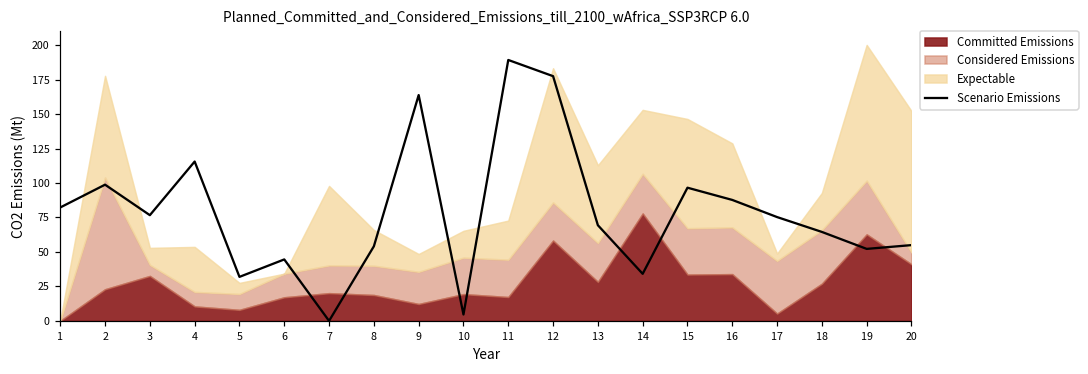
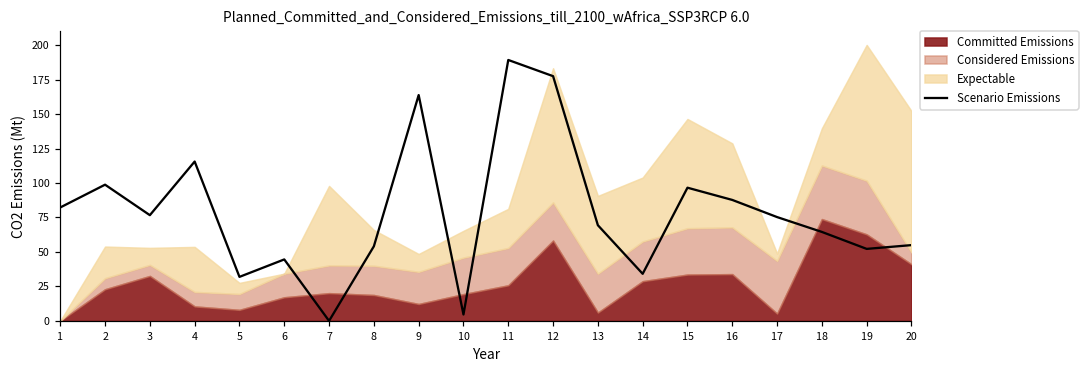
  {
    "Scenario Emissions": {
      "1": 82,
      "2": 99,
      "3": 77,
      "4": 116,
      "5": 32,
      "6": 45,
      "7": 0,
      "8": 54,
      "9": 164,
      "10": 5,
      "11": 189,
      "12": 177,
      "13": 69,
      "14": 34,
      "15": 97,
      "16": 88,
      "17": 75,
      "19": 52,
      "20": 55
    },
    "Committed Emissions": {
      "2": 23,
      "3": 33,
      "4": 11,
      "5": 8,
      "6": 17,
      "7": 20,
      "8": 19,
      "9": 12,
      "10": 19,
-     "11": 17,
+     "11": 26,
      "12": 58,
-     "13": 28,
-     "14": 78,
+     "13": 6,
+     "14": 29,
      "15": 34,
      "16": 34,
      "17": 5,
-     "18": 27,
+     "18": 74,
      "19": 63,
      "20": 41
    },
    "Considered Emissions": {
-     "2": 81,
+     "2": 8,
      "3": 8,
      "4": 11,
      "5": 12,
      "7": 20,
      "8": 21,
      "9": 23,
      "10": 26,
      "11": 27,
      "12": 28,
      "13": 28,
      "14": 29,
      "15": 34,
      "16": 34,
      "17": 38,
      "19": 39,
      "20": 9
    },
    "Expectable": {
-     "2": 74,
+     "2": 23,
      "3": 12,
      "4": 33,
      "5": 8,
      "7": 58,
      "8": 26,
      "9": 13,
      "10": 19,
      "11": 28,
      "12": 97,
      "13": 56,
      "14": 46,
      "15": 79,
      "16": 61,
      "17": 5,
      "18": 27,
      "19": 98,
      "20": 102
    }
  }
